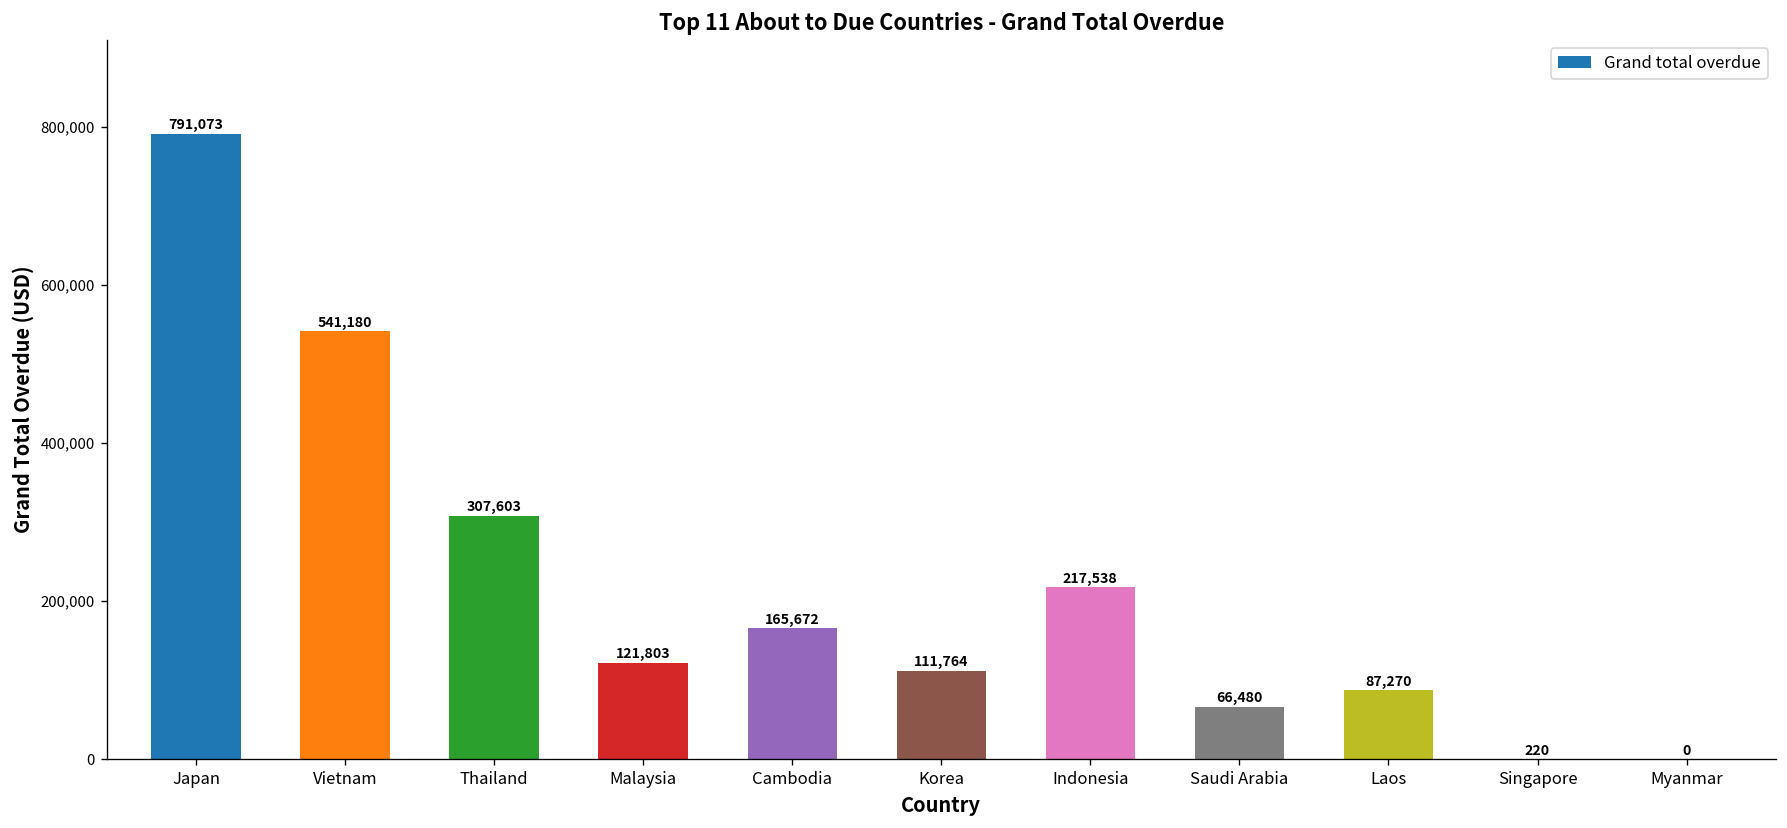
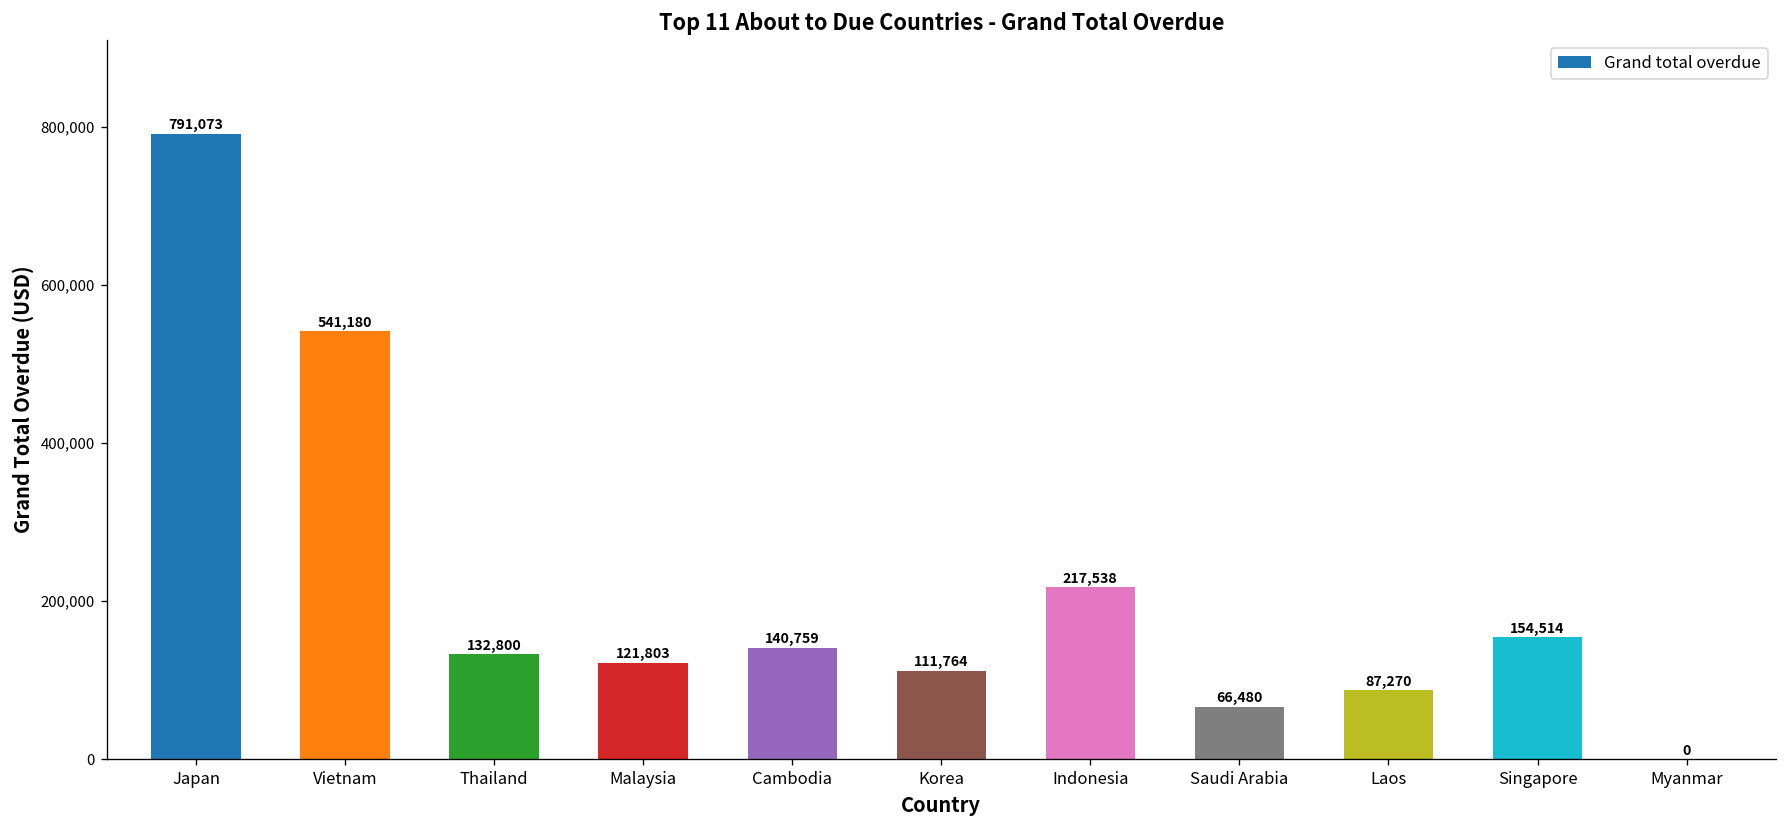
  {
    "Japan": "791,073",
    "Vietnam": "541,180",
-   "Thailand": "307,603",
+   "Thailand": "132,800",
    "Malaysia": "121,803",
-   "Cambodia": "165,672",
+   "Cambodia": "140,759",
    "Korea": "111,764",
    "Indonesia": "217,538",
    "Saudi Arabia": "66,480",
    "Laos": "87,270",
-   "Singapore": "220",
+   "Singapore": "154,514",
    "Myanmar": "0"
  }
